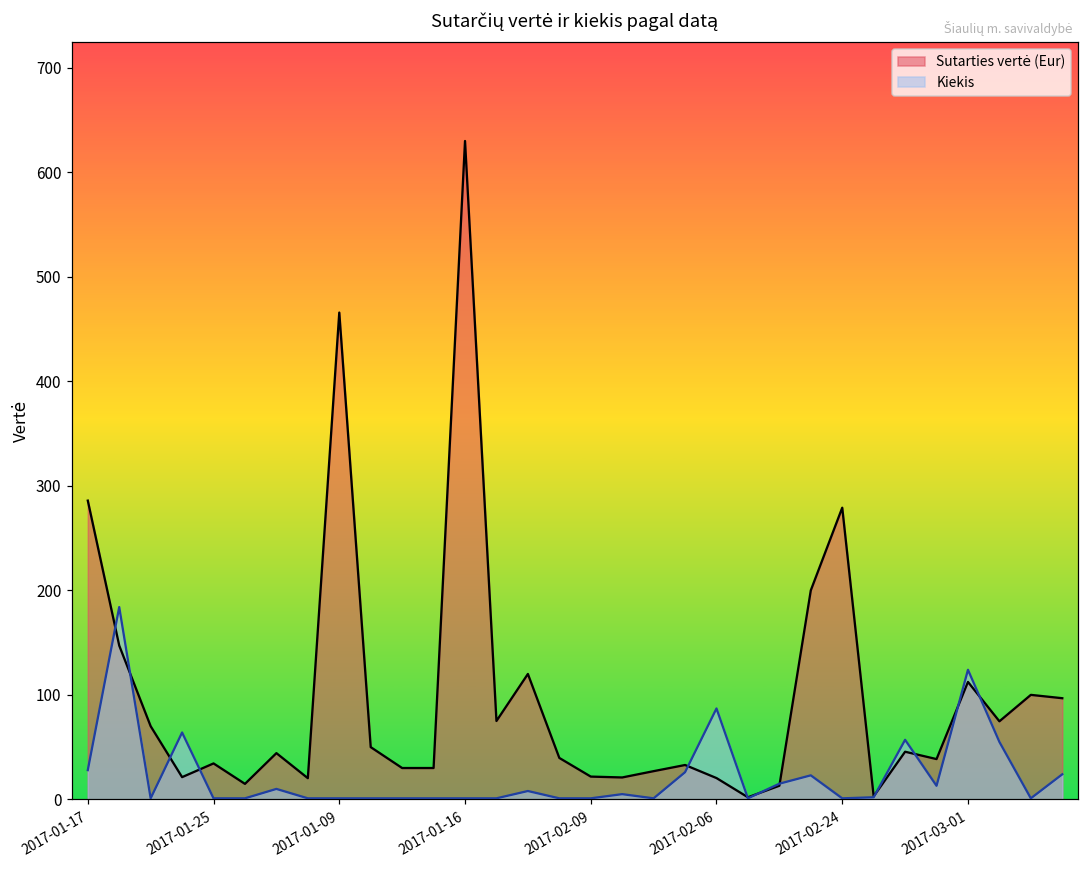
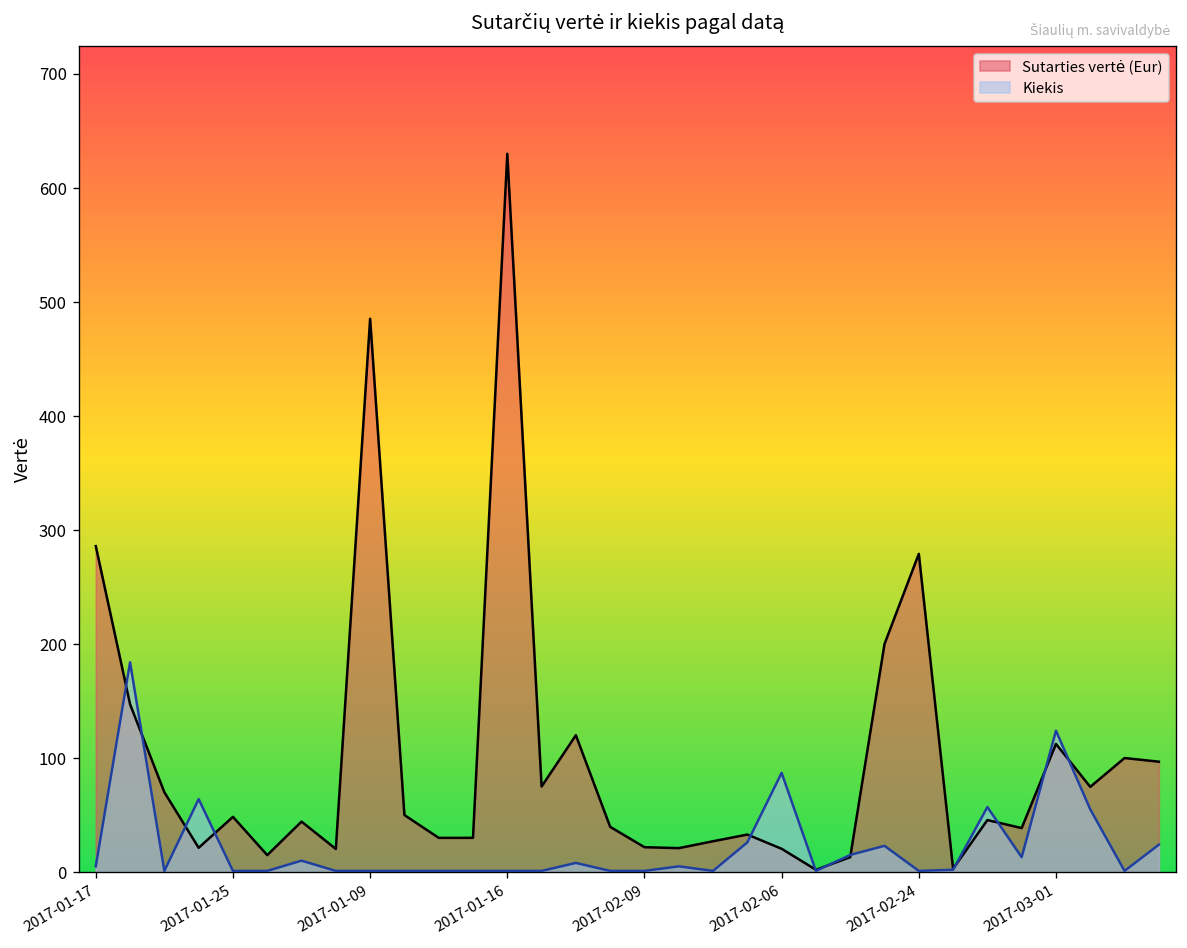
  {
    "Sutarties vertė (Eur)": {
      "2017-01-17": 290,
-     "2017-01-25": 30,
-     "2017-01-09": 470,
+     "2017-01-25": 50,
+     "2017-01-09": 490,
      "2017-02-24": 280,
      "2017-03-01": 110
    },
    "Kiekis": {
-     "2017-01-17": 30,
+     "2017-01-17": 10,
      "2017-01-25": 0,
      "2017-01-09": 0,
      "2017-02-24": 0,
      "2017-03-01": 120
    }
  }
